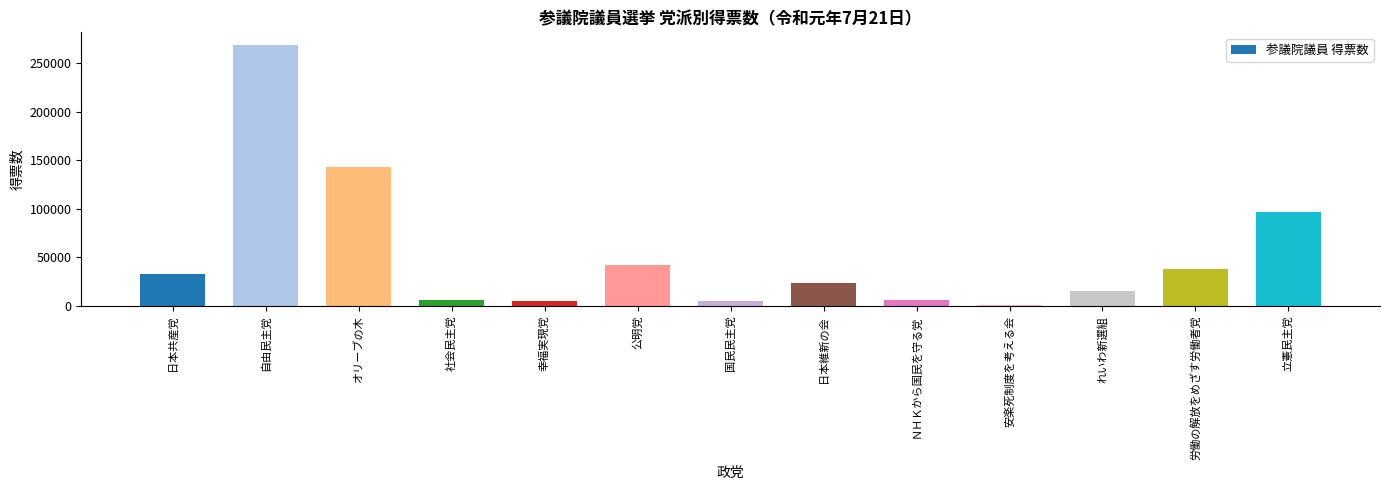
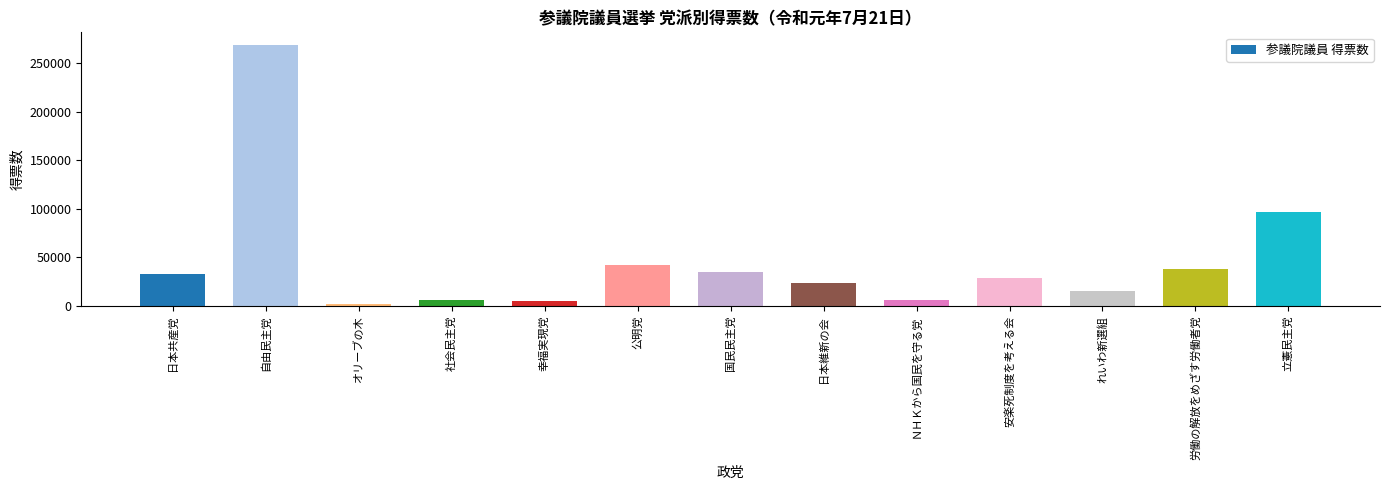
  {
    "日本共産党": 30000,
    "自由民主党": 270000,
-   "オリーブの木": 140000,
+   "オリーブの木": 0,
    "社会民主党": 10000,
    "幸福実現党": 0,
    "公明党": 40000,
-   "国民民主党": 10000,
+   "国民民主党": 40000,
    "日本維新の会": 20000,
    "ＮＨＫから国民を守る党": 10000,
-   "安楽死制度を考える会": 0,
+   "安楽死制度を考える会": 30000,
    "れいわ新選組": 20000,
    "労働の解放をめざす労働者党": 40000,
    "立憲民主党": 100000
  }
